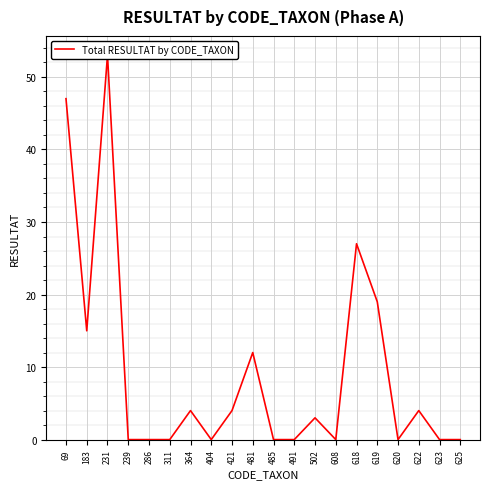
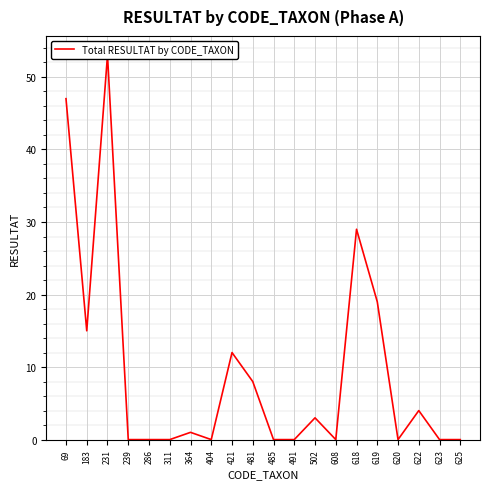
  {
    "69": 47,
    "183": 15,
    "239": 0,
    "286": 0,
    "311": 0,
-   "364": 4,
+   "364": 1,
    "404": 0,
-   "421": 4,
-   "481": 12,
+   "421": 12,
+   "481": 8,
    "485": 0,
    "491": 0,
    "502": 3,
    "608": 0,
-   "618": 27,
+   "618": 29,
    "619": 19,
    "620": 0,
    "622": 4,
    "623": 0,
    "625": 0
  }
